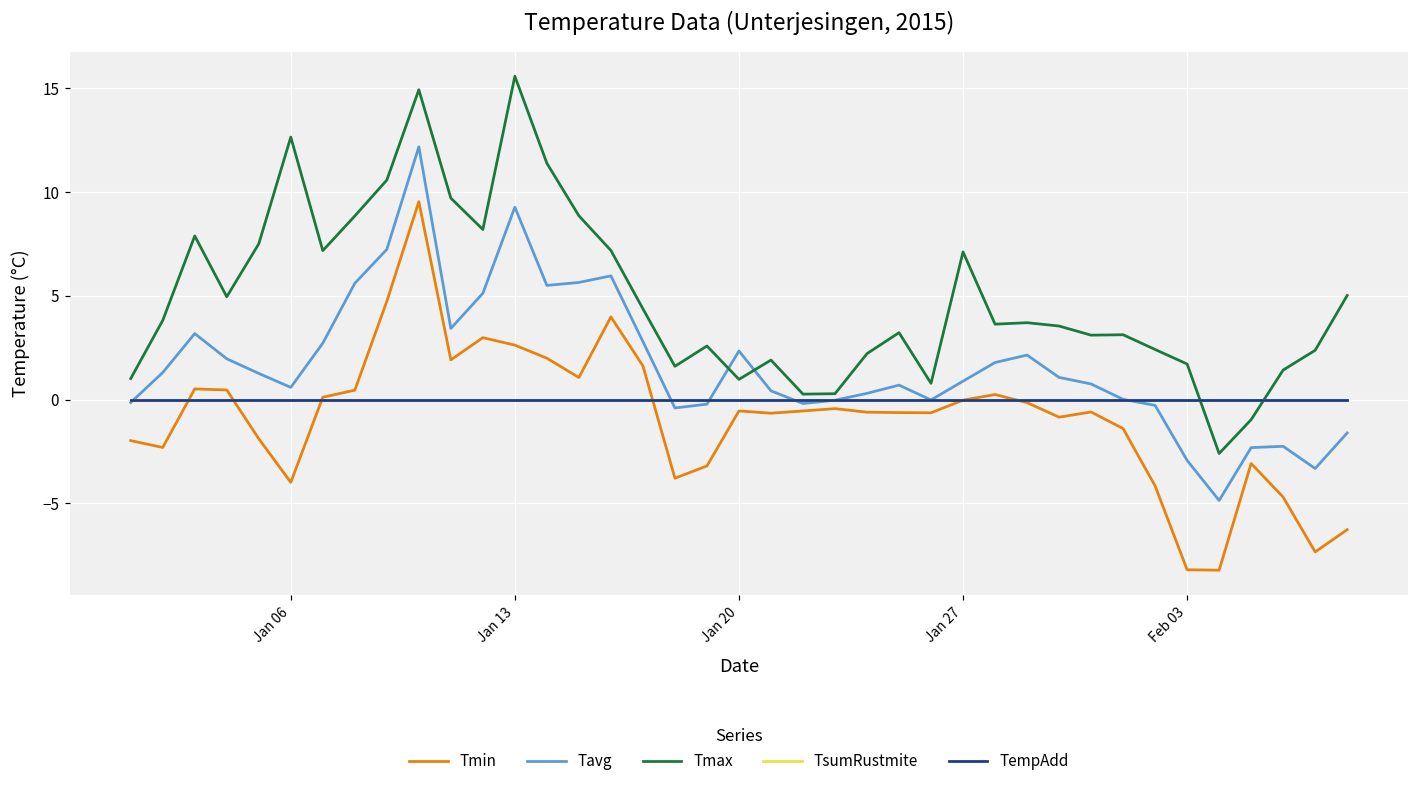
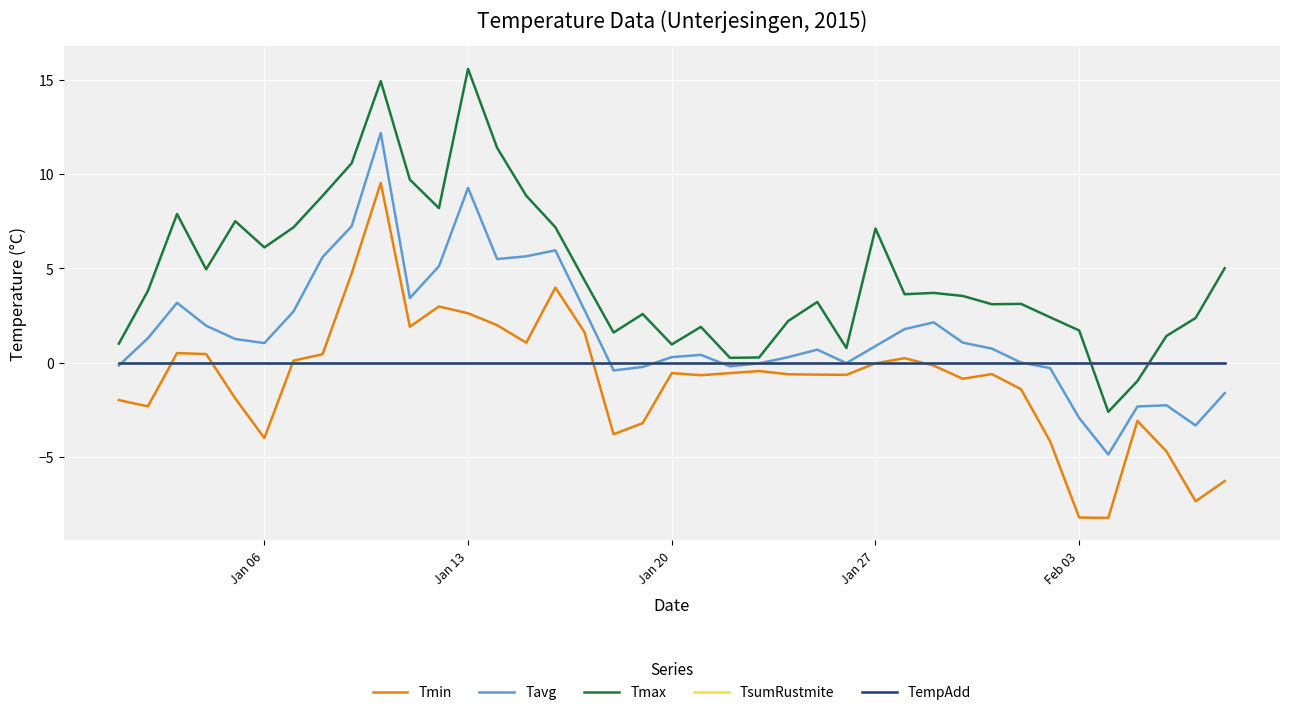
  {
    "Tmin": {
      "Jan 06": -4.0,
      "Jan 13": 2.6,
      "Jan 20": -0.6,
      "Feb 03": -8.2
    },
    "Tavg": {
-     "Jan 06": 0.6,
+     "Jan 06": 1.0,
      "Jan 13": 9.3,
-     "Jan 20": 2.3,
+     "Jan 20": 0.3,
      "Jan 27": 0.9,
      "Feb 03": -2.9
    },
    "Tmax": {
-     "Jan 06": 12.6,
+     "Jan 06": 6.1,
      "Jan 13": 15.6,
      "Jan 20": 1.0,
      "Jan 27": 7.1,
      "Feb 03": 1.7
    },
    "TempAdd": {
      "Jan 06": 0.0,
      "Jan 13": 0.0,
      "Jan 20": 0.0,
      "Feb 03": 0.0
    }
  }
